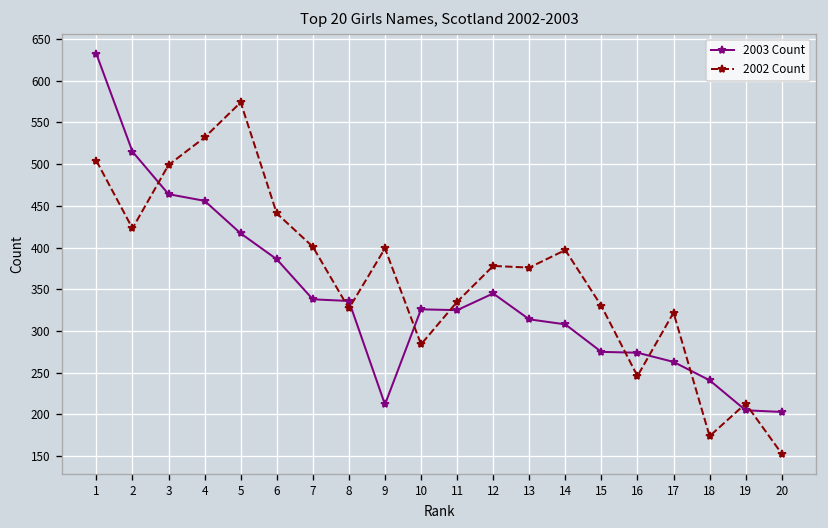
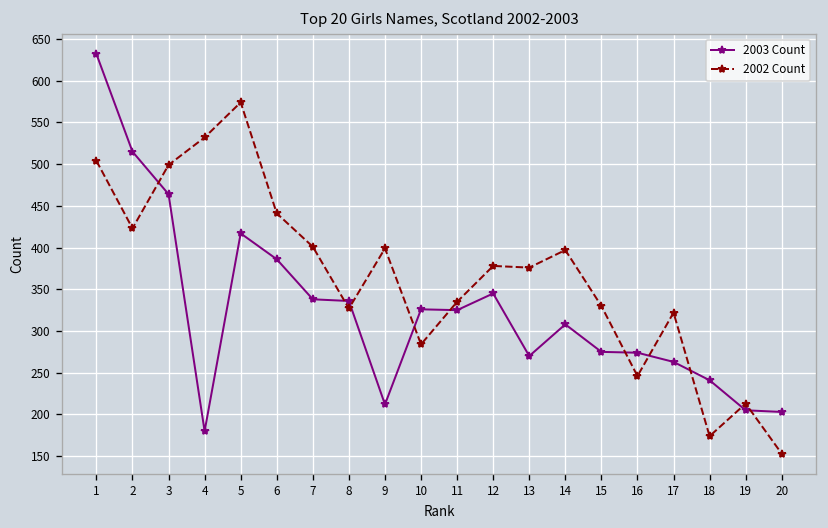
  {
    "2003 Count": {
      "1": 630,
      "2": 520,
      "3": 460,
-     "4": 460,
+     "4": 180,
      "5": 420,
      "6": 390,
      "7": 340,
      "8": 340,
      "9": 210,
      "10": 330,
      "11": 330,
      "12": 350,
-     "13": 310,
+     "13": 270,
      "14": 310,
      "15": 280,
      "16": 270,
      "17": 260,
      "18": 240,
      "19": 210,
      "20": 200
    },
    "2002 Count": {
      "1": 500,
      "2": 420,
      "3": 500,
      "4": 530,
      "5": 570,
      "6": 440,
      "7": 400,
      "8": 330,
      "9": 400,
      "10": 280,
      "11": 340,
      "12": 380,
      "13": 380,
      "14": 400,
      "15": 330,
      "16": 250,
      "17": 320,
      "18": 170,
      "19": 210,
      "20": 150
    }
  }
